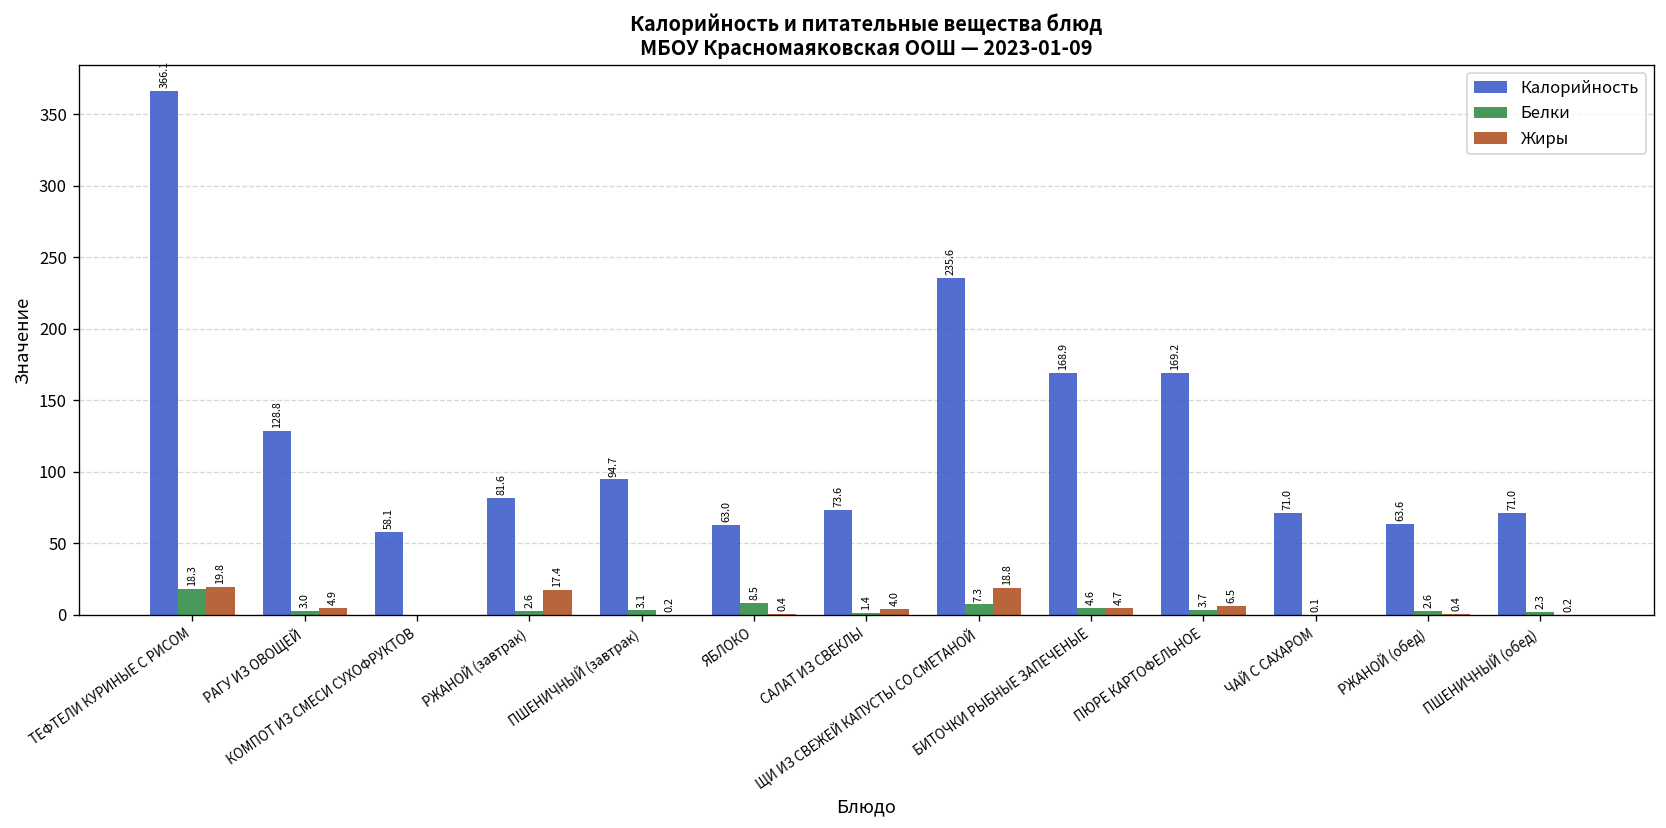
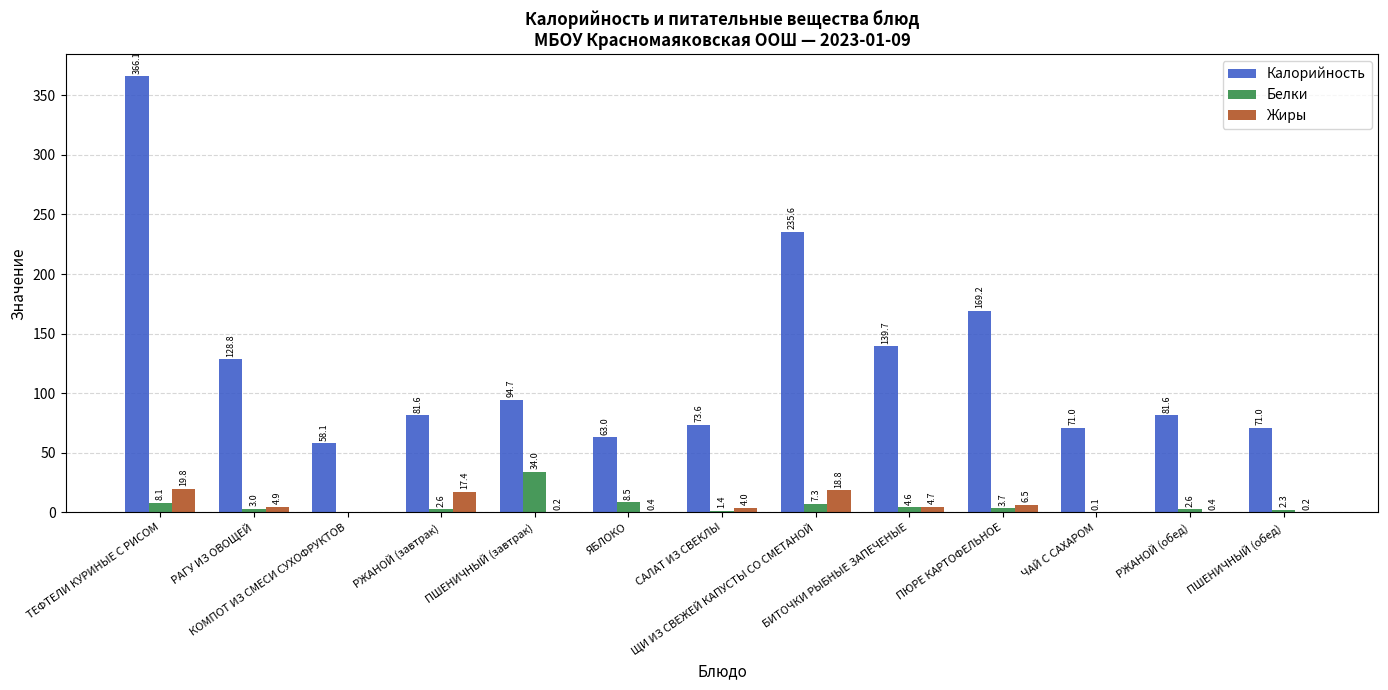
  {
    "Калорийность": {
      "ТЕФТЕЛИ КУРИНЫЕ С РИСОМ": 366.1,
      "РАГУ ИЗ ОВОЩЕЙ": 128.8,
      "КОМПОТ ИЗ СМЕСИ СУХОФРУКТОВ": 58.1,
      "РЖАНОЙ (завтрак)": 81.6,
      "ПШЕНИЧНЫЙ (завтрак)": 94.7,
      "ЯБЛОКО": 63.0,
      "САЛАТ ИЗ СВЕКЛЫ": 73.6,
      "ЩИ ИЗ СВЕЖЕЙ КАПУСТЫ СО СМЕТАНОЙ": 235.6,
-     "БИТОЧКИ РЫБНЫЕ ЗАПЕЧЕНЫЕ": 168.9,
+     "БИТОЧКИ РЫБНЫЕ ЗАПЕЧЕНЫЕ": 139.7,
      "ПЮРЕ КАРТОФЕЛЬНОЕ": 169.2,
      "ЧАЙ С САХАРОМ": 71.0,
-     "РЖАНОЙ (обед)": 63.6,
+     "РЖАНОЙ (обед)": 81.6,
      "ПШЕНИЧНЫЙ (обед)": 71.0
    },
    "Белки": {
-     "ТЕФТЕЛИ КУРИНЫЕ С РИСОМ": 18.3,
+     "ТЕФТЕЛИ КУРИНЫЕ С РИСОМ": 8.1,
      "РАГУ ИЗ ОВОЩЕЙ": 3.0,
      "РЖАНОЙ (завтрак)": 2.6,
-     "ПШЕНИЧНЫЙ (завтрак)": 3.1,
+     "ПШЕНИЧНЫЙ (завтрак)": 34.0,
      "ЯБЛОКО": 8.5,
      "САЛАТ ИЗ СВЕКЛЫ": 1.4,
      "ЩИ ИЗ СВЕЖЕЙ КАПУСТЫ СО СМЕТАНОЙ": 7.3,
      "БИТОЧКИ РЫБНЫЕ ЗАПЕЧЕНЫЕ": 4.6,
      "ПЮРЕ КАРТОФЕЛЬНОЕ": 3.7,
      "ЧАЙ С САХАРОМ": 0.1,
      "РЖАНОЙ (обед)": 2.6,
      "ПШЕНИЧНЫЙ (обед)": 2.3
    },
    "Жиры": {
      "ТЕФТЕЛИ КУРИНЫЕ С РИСОМ": 19.8,
      "РАГУ ИЗ ОВОЩЕЙ": 4.9,
      "РЖАНОЙ (завтрак)": 17.4,
      "ПШЕНИЧНЫЙ (завтрак)": 0.2,
      "ЯБЛОКО": 0.4,
      "САЛАТ ИЗ СВЕКЛЫ": 4.0,
      "ЩИ ИЗ СВЕЖЕЙ КАПУСТЫ СО СМЕТАНОЙ": 18.8,
      "БИТОЧКИ РЫБНЫЕ ЗАПЕЧЕНЫЕ": 4.7,
      "ПЮРЕ КАРТОФЕЛЬНОЕ": 6.5,
      "РЖАНОЙ (обед)": 0.4,
      "ПШЕНИЧНЫЙ (обед)": 0.2
    }
  }
